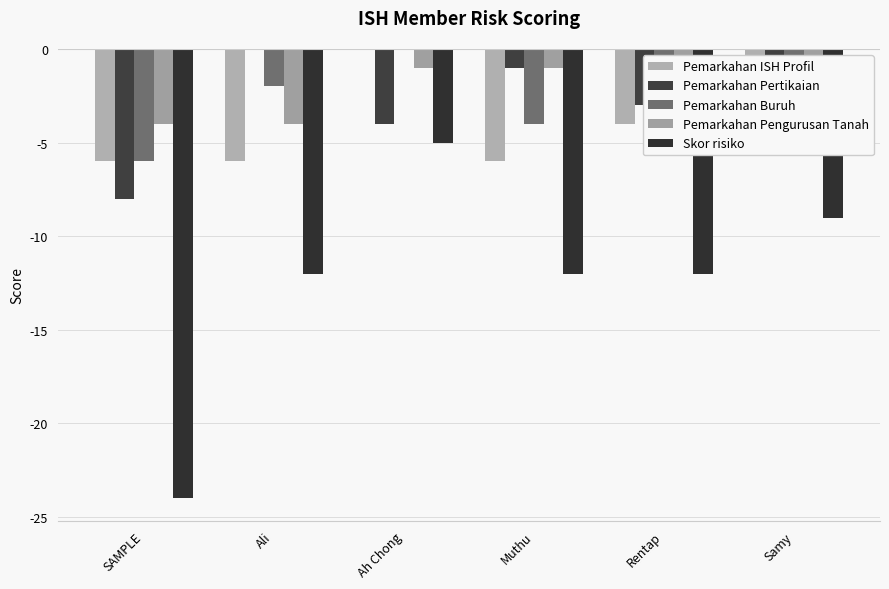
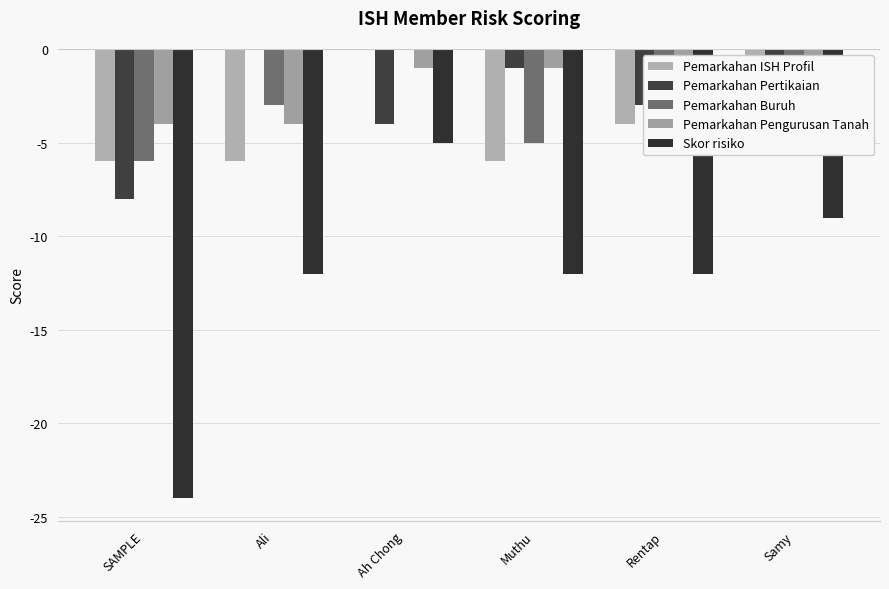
  {
    "Pemarkahan Buruh": {
      "SAMPLE": -6.0,
-     "Ali": -2.0,
+     "Ali": -3.0,
      "Ah Chong": 0.0,
-     "Muthu": -4.0
+     "Muthu": -5.0
    }
  }
